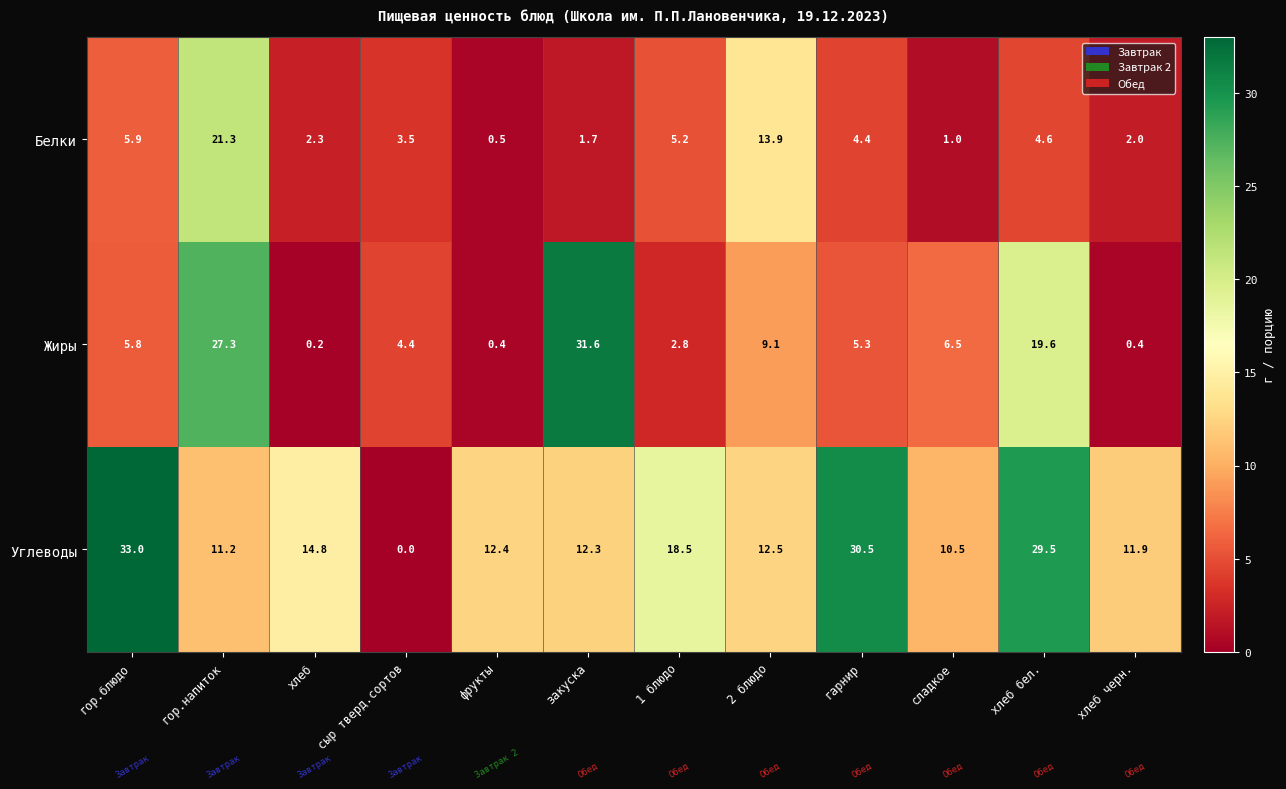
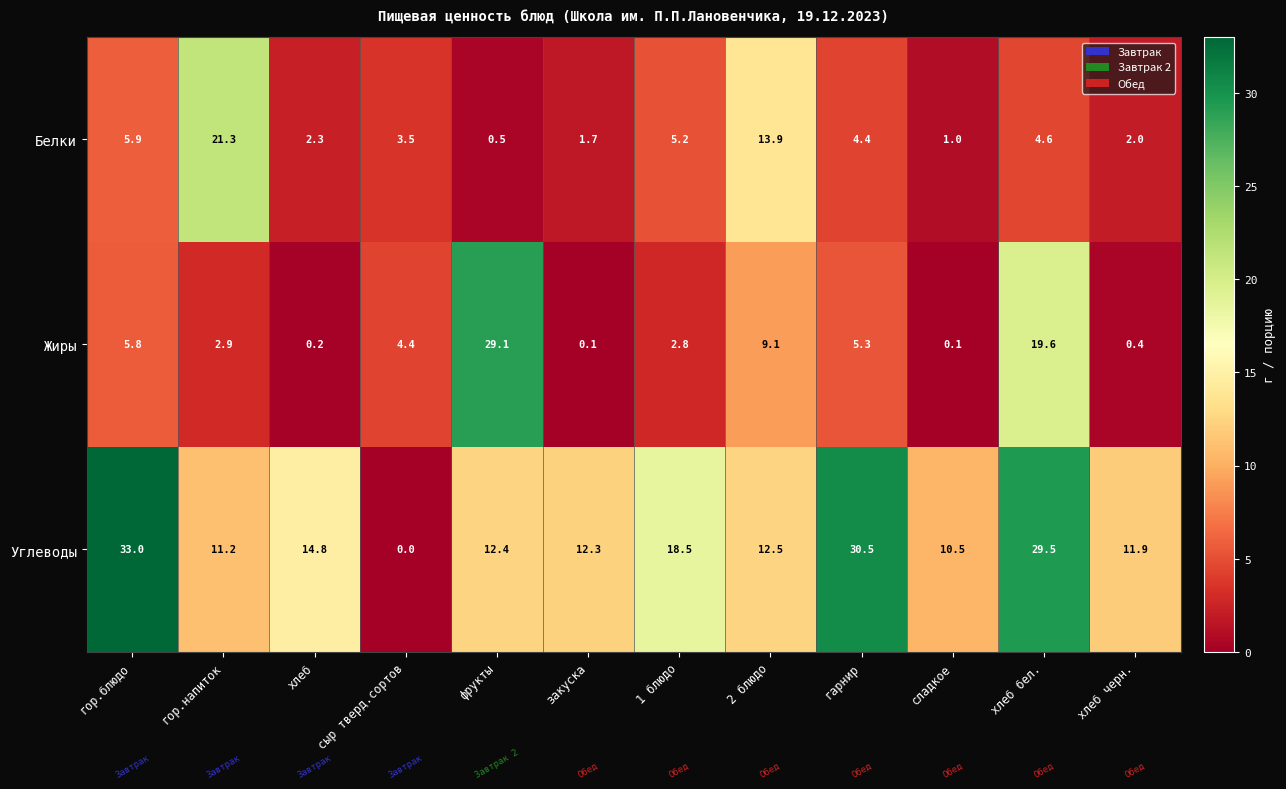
  {
    "Белки": {
      "гор.блюдо": 5.9,
      "гор.напиток": 21.3,
      "хлеб": 2.3,
      "сыр тверд.сортов": 3.5,
      "фрукты": 0.5,
      "закуска": 1.7,
      "1 блюдо": 5.2,
      "2 блюдо": 13.9,
      "гарнир": 4.4,
      "сладкое": 1.0,
      "хлеб бел.": 4.6,
      "хлеб черн.": 2.0
    },
    "Жиры": {
      "гор.блюдо": 5.8,
-     "гор.напиток": 27.3,
+     "гор.напиток": 2.9,
      "хлеб": 0.2,
      "сыр тверд.сортов": 4.4,
-     "фрукты": 0.4,
-     "закуска": 31.6,
+     "фрукты": 29.1,
+     "закуска": 0.1,
      "1 блюдо": 2.8,
      "2 блюдо": 9.1,
      "гарнир": 5.3,
-     "сладкое": 6.5,
+     "сладкое": 0.1,
      "хлеб бел.": 19.6,
      "хлеб черн.": 0.4
    },
    "Углеводы": {
      "гор.блюдо": 33.0,
      "гор.напиток": 11.2,
      "хлеб": 14.8,
      "сыр тверд.сортов": 0.0,
      "фрукты": 12.4,
      "закуска": 12.3,
      "1 блюдо": 18.5,
      "2 блюдо": 12.5,
      "гарнир": 30.5,
      "сладкое": 10.5,
      "хлеб бел.": 29.5,
      "хлеб черн.": 11.9
    }
  }
